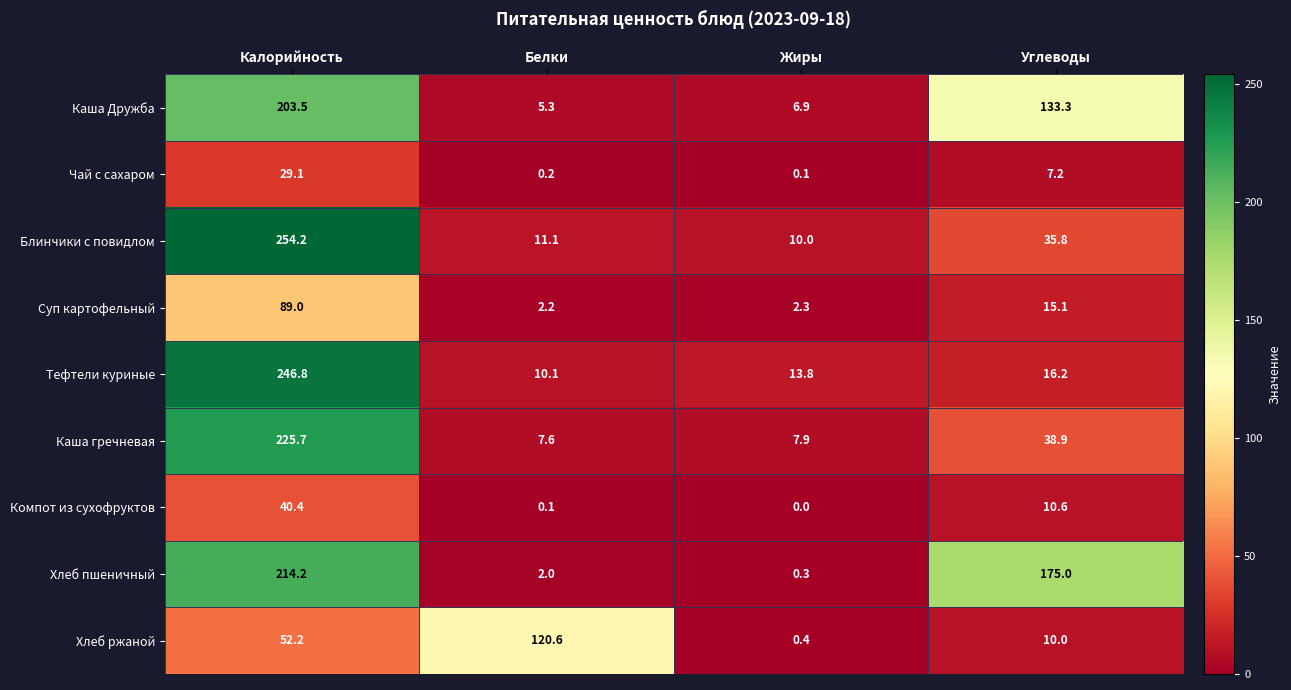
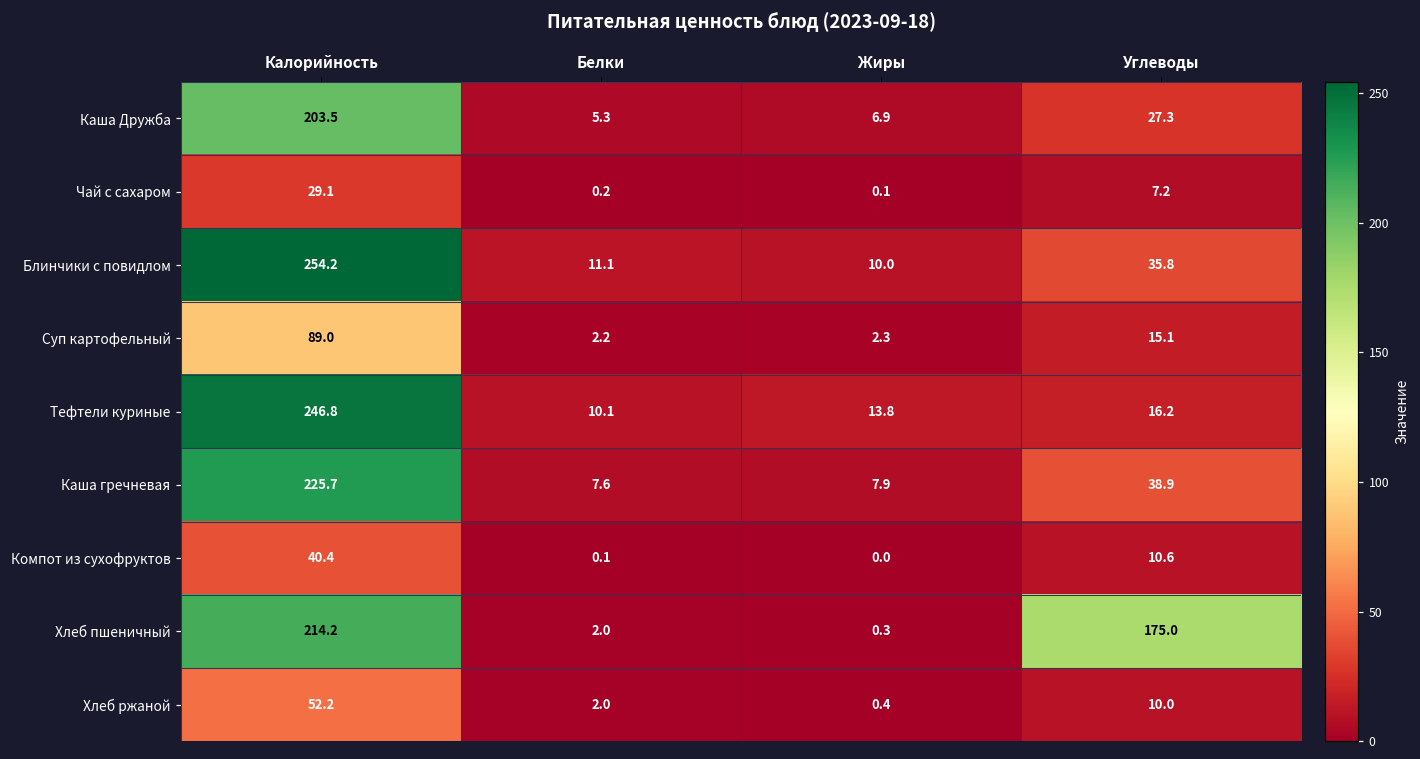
  {
    "Каша Дружба": {
      "Калорийность": 203.5,
      "Белки": 5.3,
      "Жиры": 6.9,
-     "Углеводы": 133.3
+     "Углеводы": 27.3
    },
    "Чай с сахаром": {
      "Калорийность": 29.1,
      "Белки": 0.2,
      "Жиры": 0.1,
      "Углеводы": 7.2
    },
    "Блинчики с повидлом": {
      "Калорийность": 254.2,
      "Белки": 11.1,
      "Жиры": 10.0,
      "Углеводы": 35.8
    },
    "Суп картофельный": {
      "Калорийность": 89.0,
      "Белки": 2.2,
      "Жиры": 2.3,
      "Углеводы": 15.1
    },
    "Тефтели куриные": {
      "Калорийность": 246.8,
      "Белки": 10.1,
      "Жиры": 13.8,
      "Углеводы": 16.2
    },
    "Каша гречневая": {
      "Калорийность": 225.7,
      "Белки": 7.6,
      "Жиры": 7.9,
      "Углеводы": 38.9
    },
    "Компот из сухофруктов": {
      "Калорийность": 40.4,
      "Белки": 0.1,
      "Жиры": 0.0,
      "Углеводы": 10.6
    },
    "Хлеб пшеничный": {
      "Калорийность": 214.2,
      "Белки": 2.0,
      "Жиры": 0.3,
      "Углеводы": 175.0
    },
    "Хлеб ржаной": {
      "Калорийность": 52.2,
-     "Белки": 120.6,
+     "Белки": 2.0,
      "Жиры": 0.4,
      "Углеводы": 10.0
    }
  }
